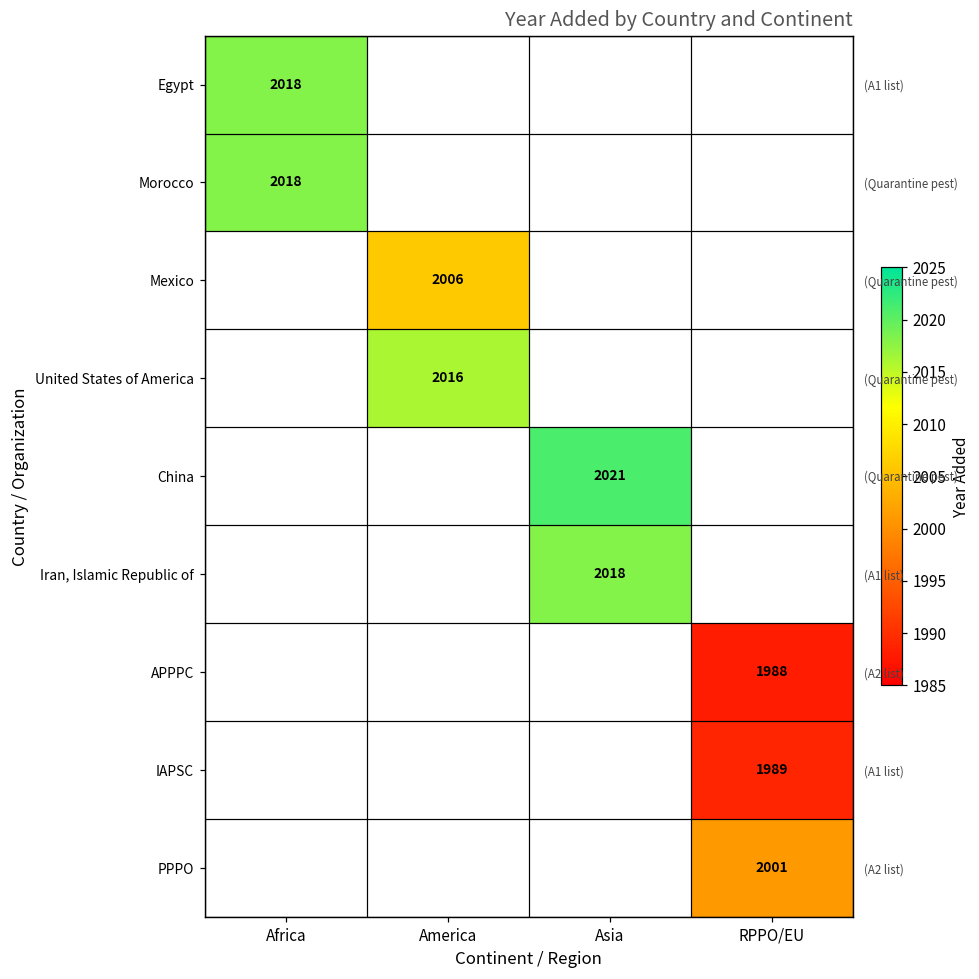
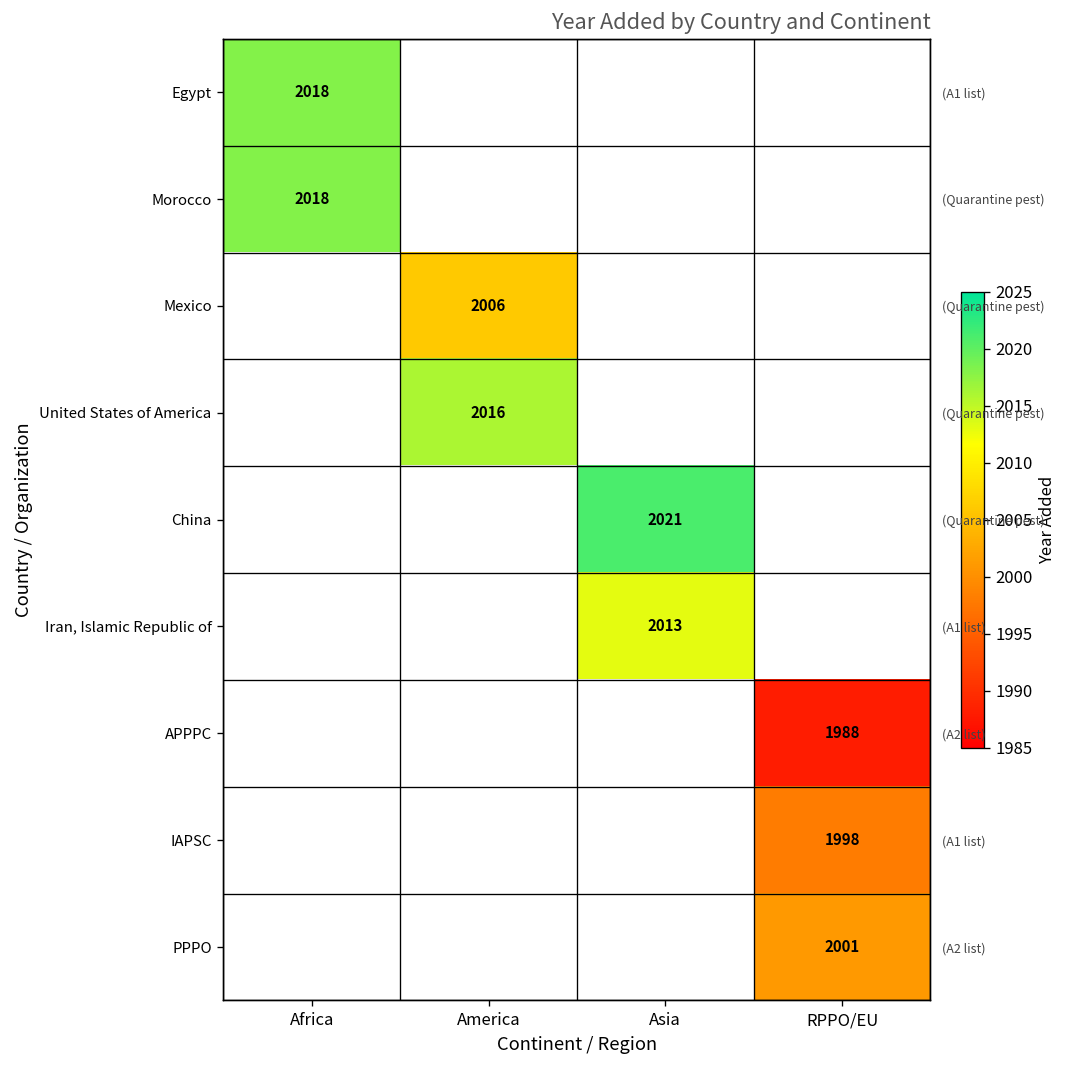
  {
    "Egypt": {
      "Africa": 2018
    },
    "Morocco": {
      "Africa": 2018
    },
    "Mexico": {
      "America": 2006
    },
    "United States of America": {
      "America": 2016
    },
    "China": {
      "Asia": 2021
    },
    "Iran, Islamic Republic of": {
-     "Asia": 2018
+     "Asia": 2013
    },
    "APPPC": {
      "RPPO/EU": 1988
    },
    "IAPSC": {
-     "RPPO/EU": 1989
+     "RPPO/EU": 1998
    },
    "PPPO": {
      "RPPO/EU": 2001
    }
  }
